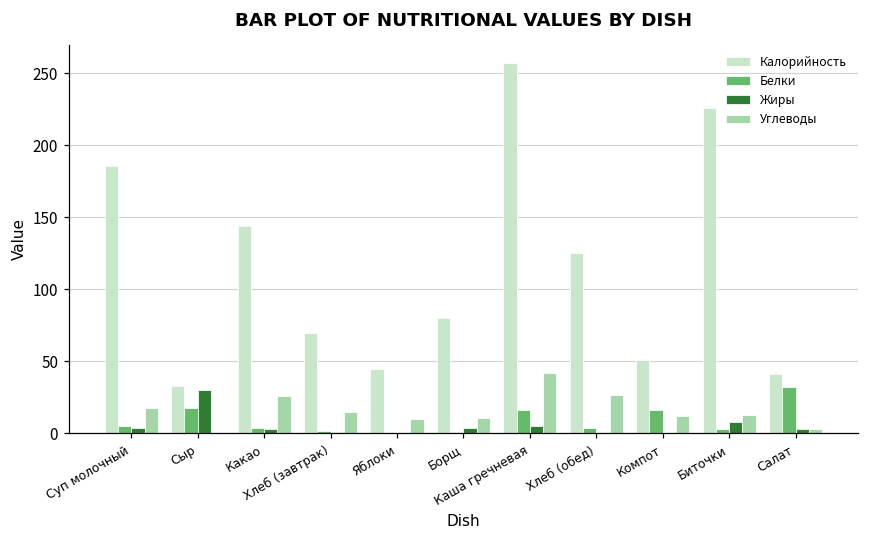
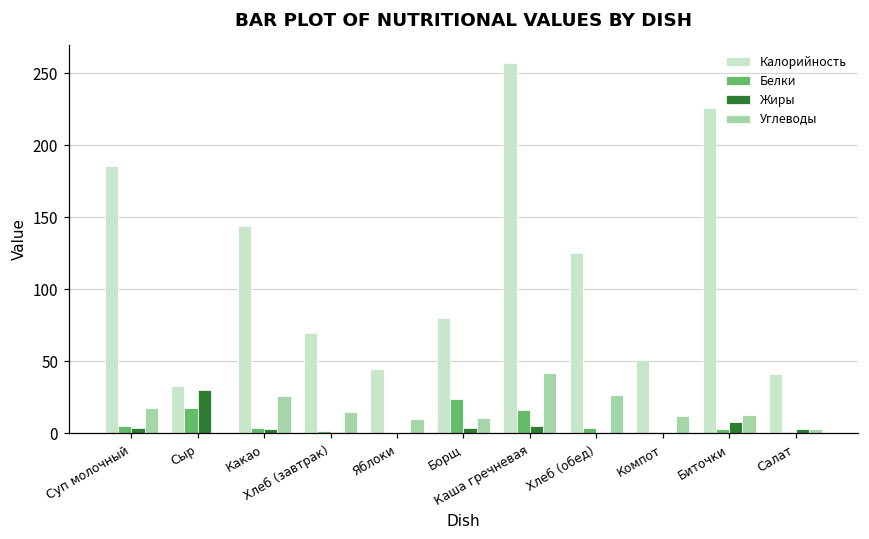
  {
    "Белки": {
      "Суп молочный": 5,
      "Сыр": 18,
      "Какао": 4,
      "Хлеб (завтрак)": 2,
      "Яблоки": 0,
-     "Борщ": 1,
+     "Борщ": 24,
      "Каша гречневая": 16,
      "Хлеб (обед)": 4,
-     "Компот": 16,
+     "Компот": 1,
      "Биточки": 3,
-     "Салат": 32
+     "Салат": 1
    },
    "Жиры": {
      "Суп молочный": 4,
      "Сыр": 30,
      "Какао": 3,
      "Яблоки": 0,
      "Борщ": 4,
      "Каша гречневая": 5,
      "Хлеб (обед)": 0,
      "Компот": 0,
      "Биточки": 8,
      "Салат": 3
    }
  }
